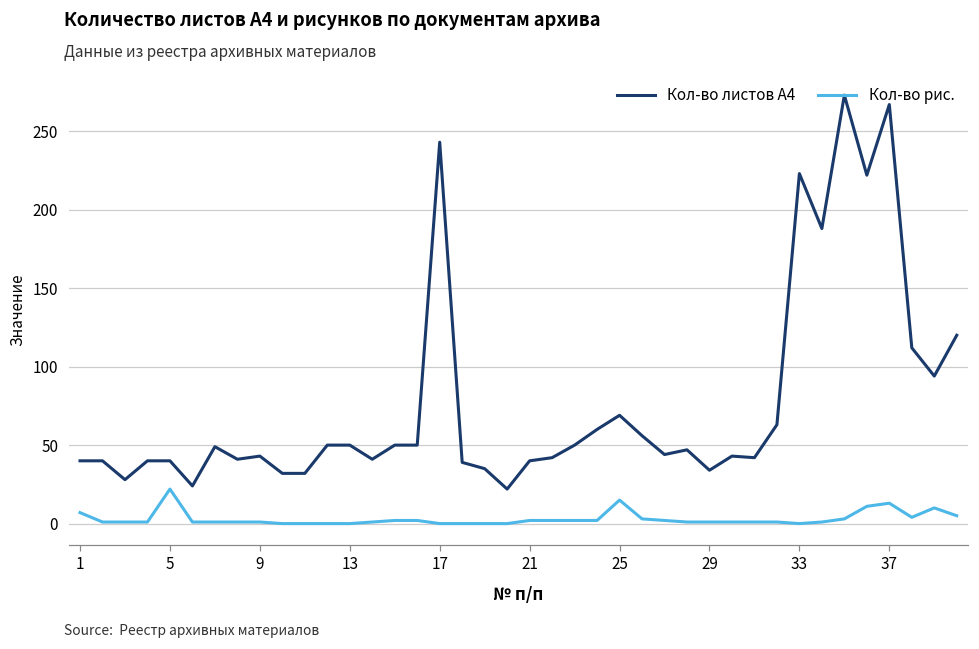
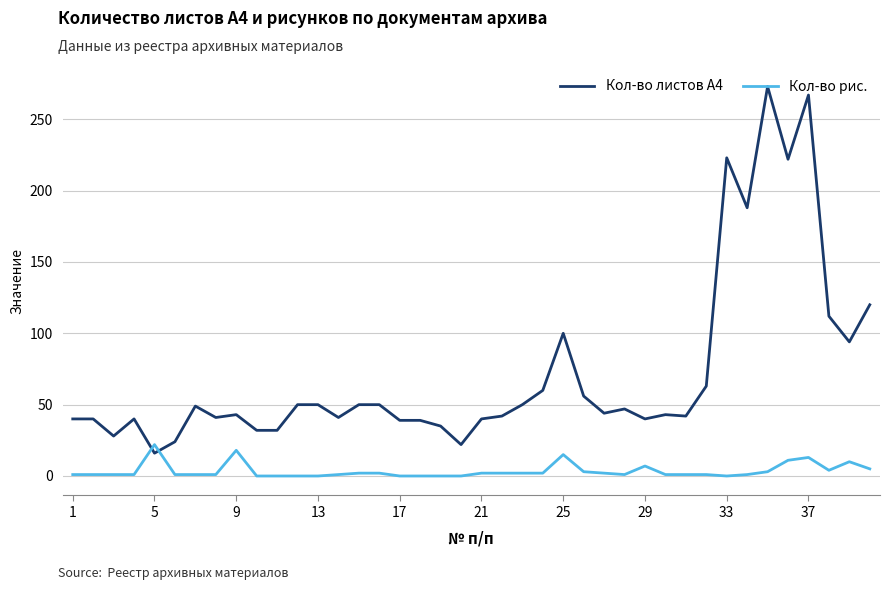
  {
    "Кол-во листов А4": {
      "1": 40,
-     "5": 40,
+     "5": 16,
      "9": 43,
      "13": 50,
-     "17": 243,
+     "17": 39,
      "21": 40,
-     "25": 69,
-     "29": 34,
+     "25": 100,
+     "29": 40,
      "33": 223,
      "37": 267
    },
    "Кол-во рис.": {
-     "1": 7,
+     "1": 1,
      "5": 22,
-     "9": 1,
+     "9": 18,
      "13": 0,
      "17": 0,
      "21": 2,
      "25": 15,
-     "29": 1,
+     "29": 7,
      "33": 0,
      "37": 13
    }
  }
